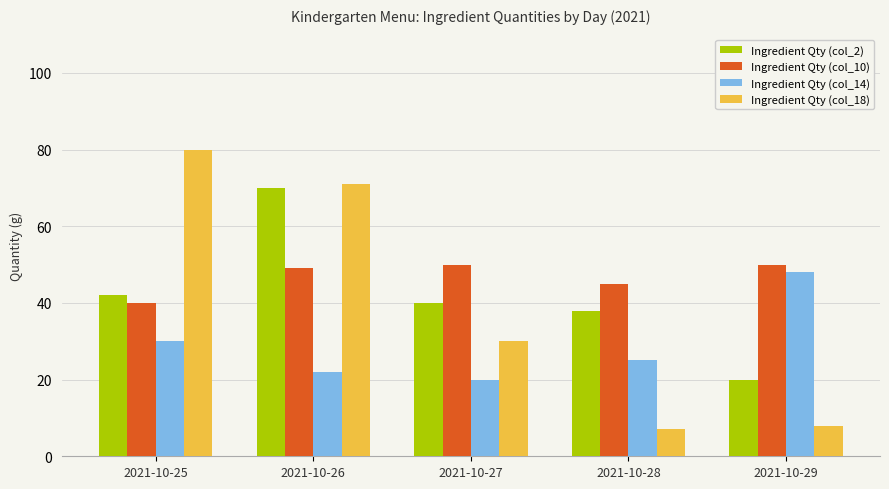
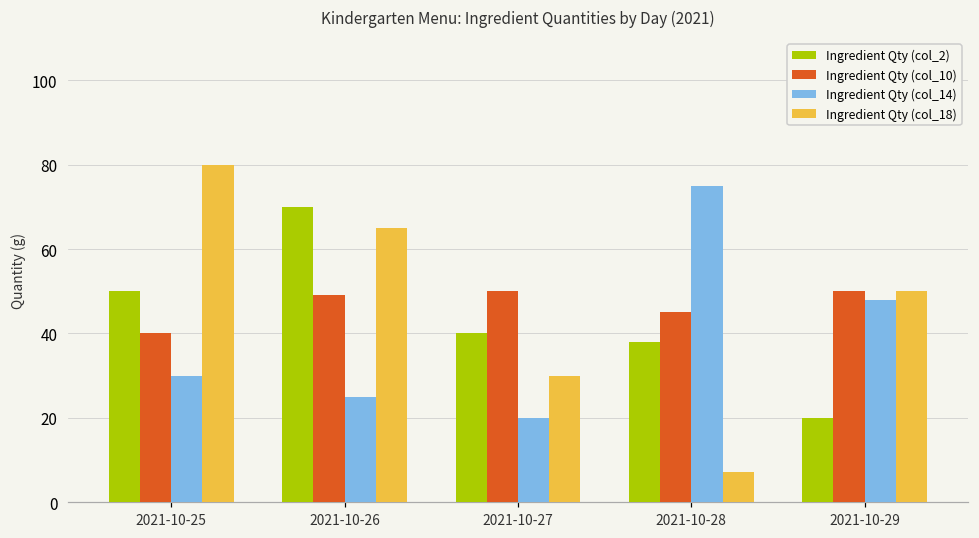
  {
    "Ingredient Qty (col_2)": {
-     "2021-10-25": 42,
+     "2021-10-25": 50,
      "2021-10-26": 70,
      "2021-10-27": 40,
      "2021-10-28": 38,
      "2021-10-29": 20
    },
    "Ingredient Qty (col_10)": {
      "2021-10-25": 40,
      "2021-10-26": 49,
      "2021-10-27": 50,
      "2021-10-28": 45,
      "2021-10-29": 50
    },
    "Ingredient Qty (col_14)": {
      "2021-10-25": 30,
-     "2021-10-26": 22,
+     "2021-10-26": 25,
      "2021-10-27": 20,
-     "2021-10-28": 25,
+     "2021-10-28": 75,
      "2021-10-29": 48
    },
    "Ingredient Qty (col_18)": {
      "2021-10-25": 80,
-     "2021-10-26": 71,
+     "2021-10-26": 65,
      "2021-10-27": 30,
      "2021-10-28": 7,
-     "2021-10-29": 8
+     "2021-10-29": 50
    }
  }
